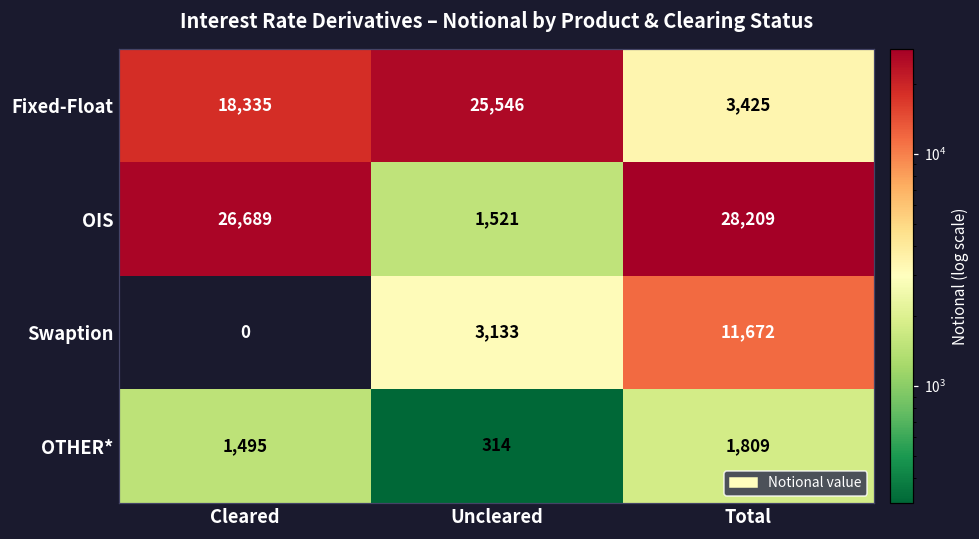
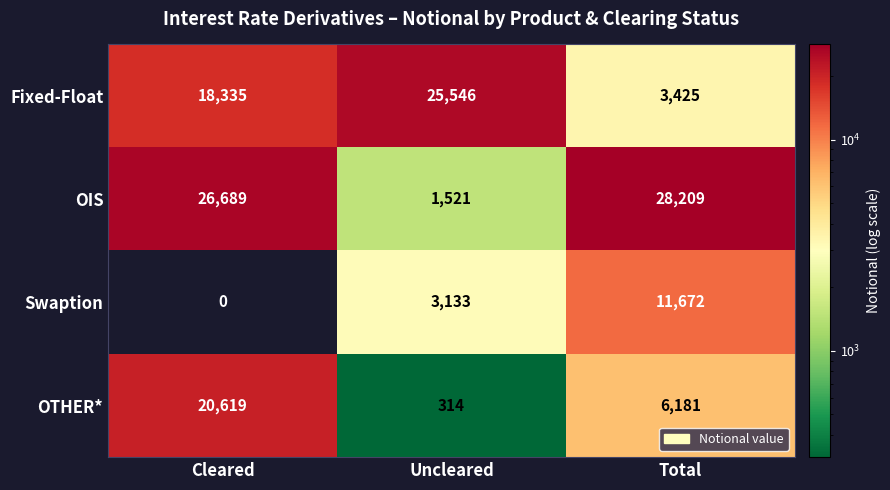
  {
    "Fixed-Float": {
      "Cleared": "18,335",
      "Uncleared": "25,546",
      "Total": "3,425"
    },
    "OIS": {
      "Cleared": "26,689",
      "Uncleared": "1,521",
      "Total": "28,209"
    },
    "Swaption": {
      "Cleared": "0",
      "Uncleared": "3,133",
      "Total": "11,672"
    },
    "OTHER*": {
-     "Cleared": "1,495",
+     "Cleared": "20,619",
      "Uncleared": "314",
-     "Total": "1,809"
+     "Total": "6,181"
    }
  }
